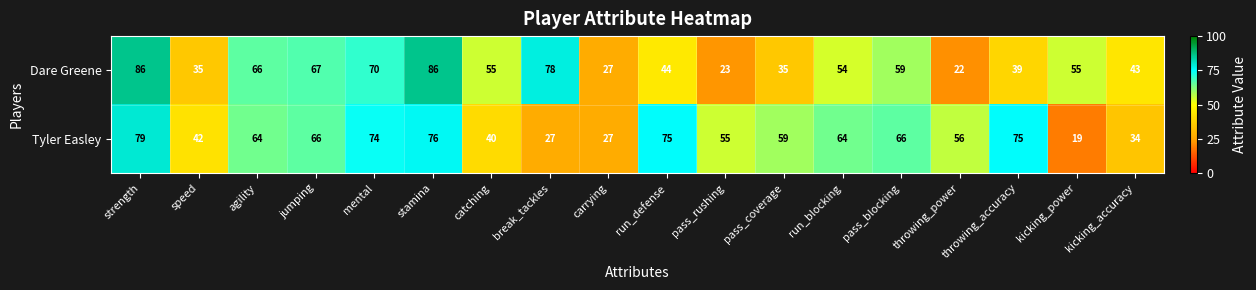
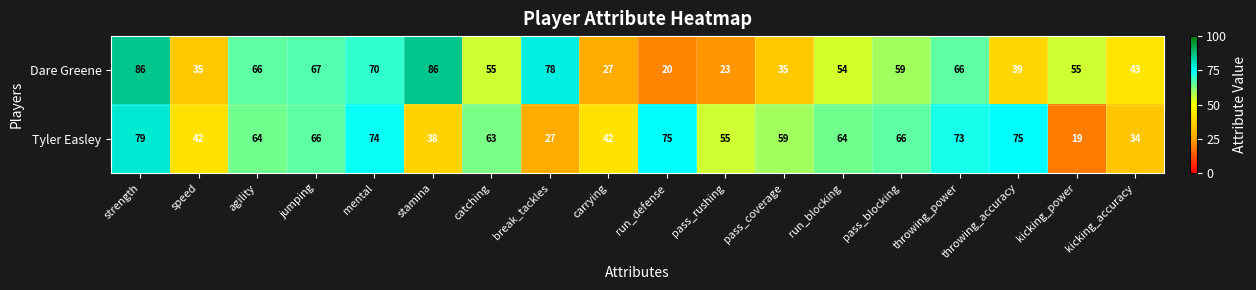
  {
    "Dare Greene": {
      "strength": 86,
      "speed": 35,
      "agility": 66,
      "jumping": 67,
      "mental": 70,
      "stamina": 86,
      "catching": 55,
      "break_tackles": 78,
      "carrying": 27,
-     "run_defense": 44,
+     "run_defense": 20,
      "pass_rushing": 23,
      "pass_coverage": 35,
      "run_blocking": 54,
      "pass_blocking": 59,
-     "throwing_power": 22,
+     "throwing_power": 66,
      "throwing_accuracy": 39,
      "kicking_power": 55,
      "kicking_accuracy": 43
    },
    "Tyler Easley": {
      "strength": 79,
      "speed": 42,
      "agility": 64,
      "jumping": 66,
      "mental": 74,
-     "stamina": 76,
-     "catching": 40,
+     "stamina": 38,
+     "catching": 63,
      "break_tackles": 27,
-     "carrying": 27,
+     "carrying": 42,
      "run_defense": 75,
      "pass_rushing": 55,
      "pass_coverage": 59,
      "run_blocking": 64,
      "pass_blocking": 66,
-     "throwing_power": 56,
+     "throwing_power": 73,
      "throwing_accuracy": 75,
      "kicking_power": 19,
      "kicking_accuracy": 34
    }
  }
